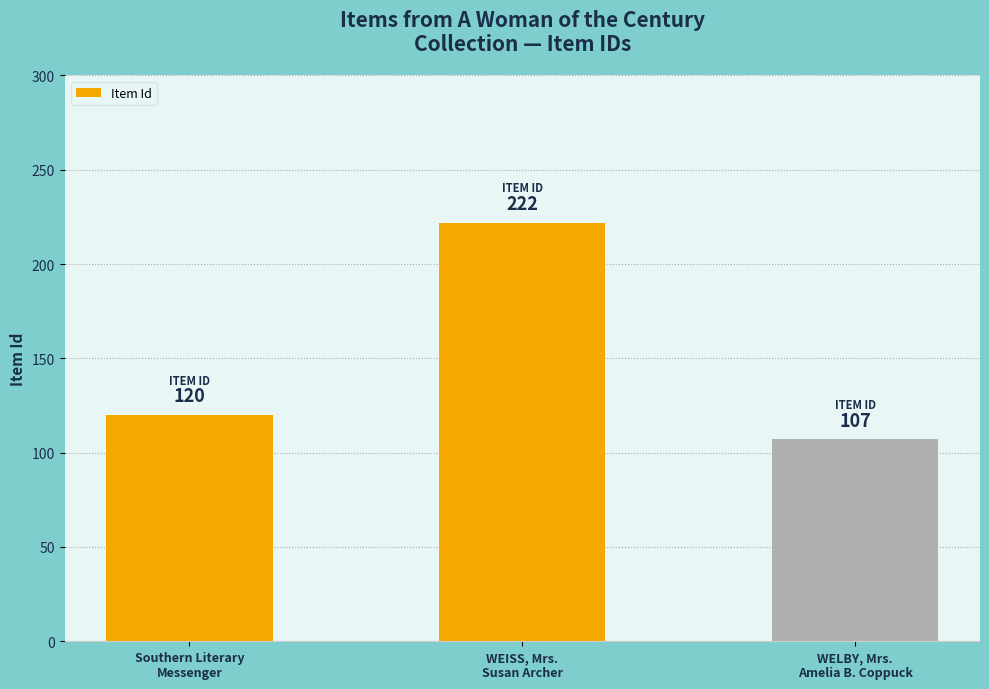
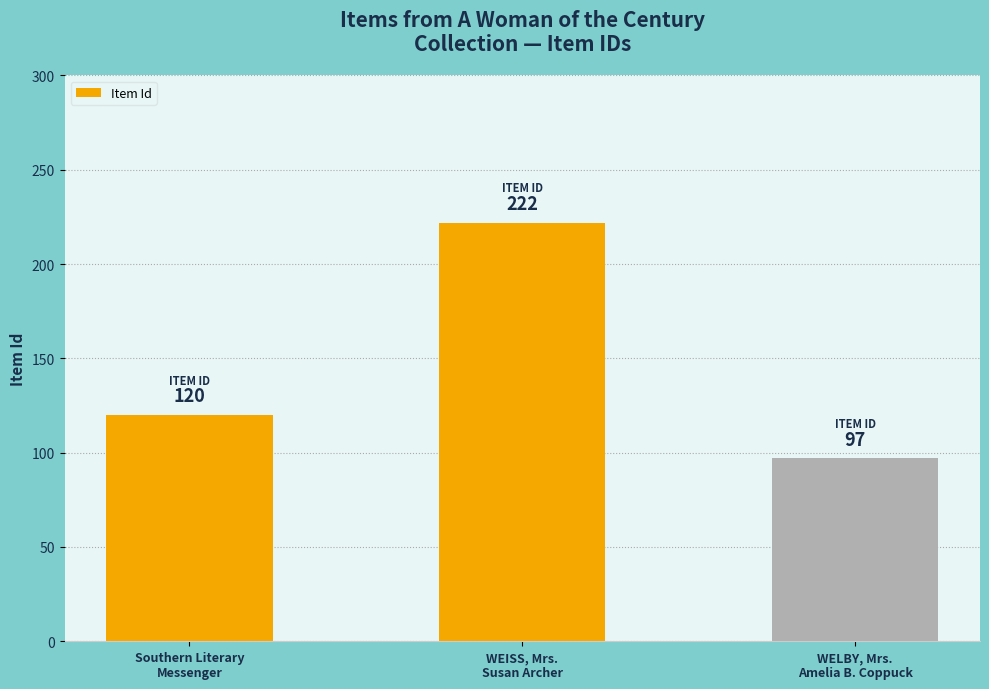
  {
    "Southern Literary Messenger": 120,
    "WEISS, Mrs. Susan Archer": 222,
-   "WELBY, Mrs. Amelia B. Coppuck": 107
+   "WELBY, Mrs. Amelia B. Coppuck": 97
  }
